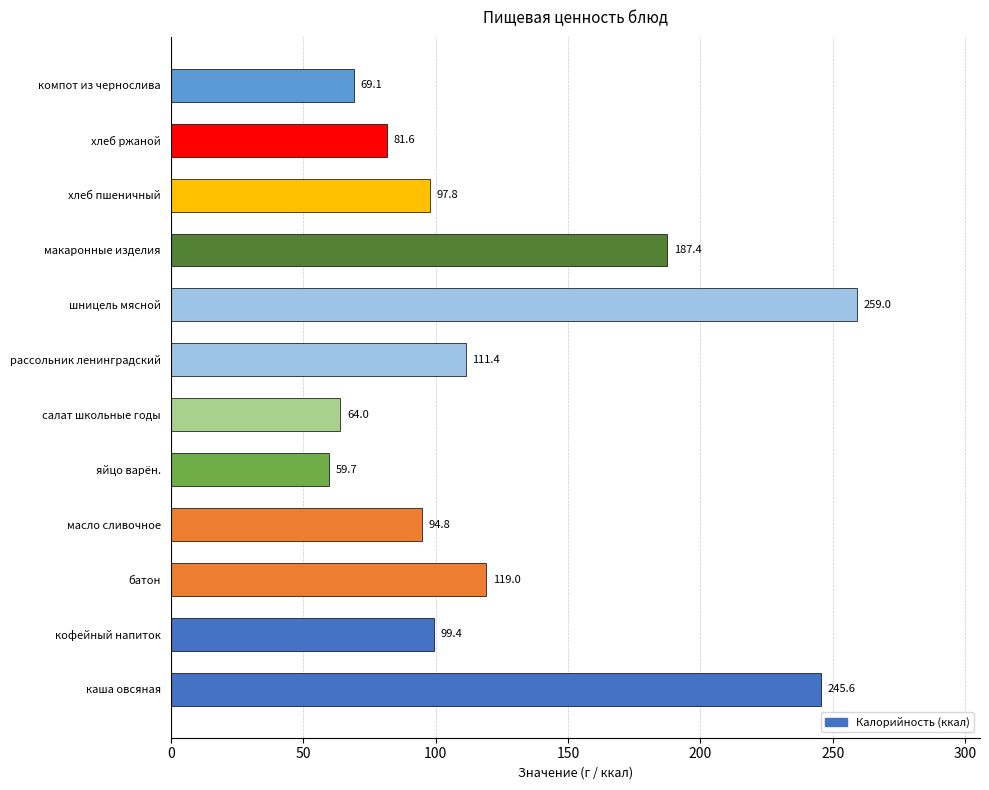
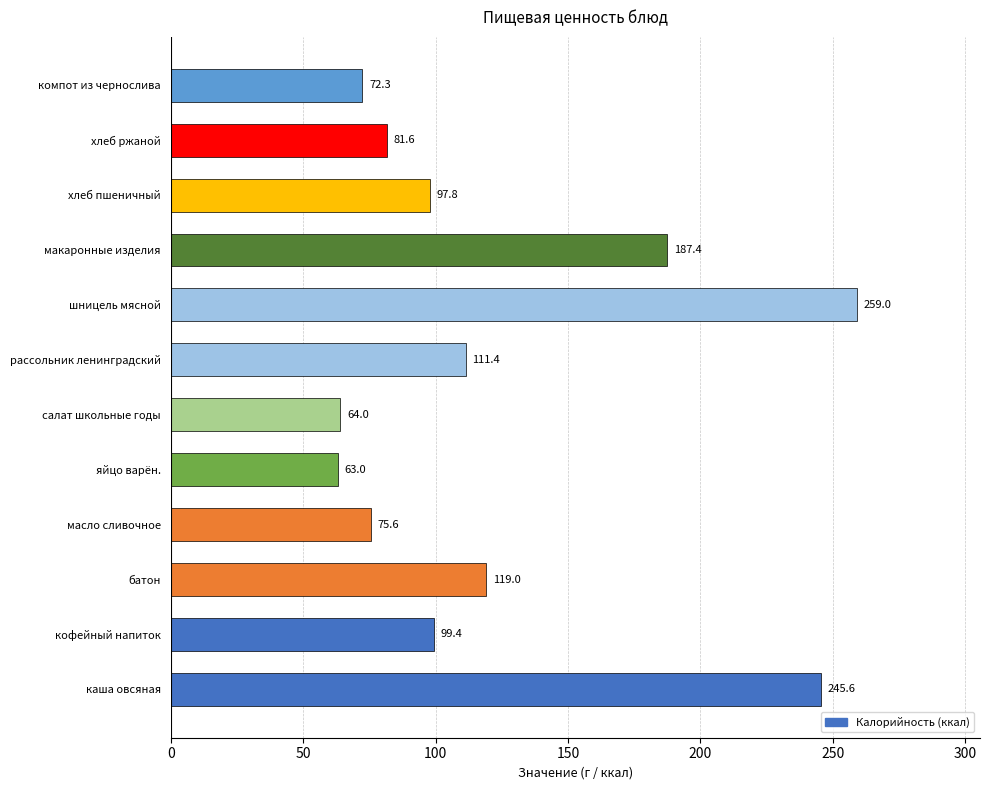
  {
-   "компот из чернослива": 69.1,
+   "компот из чернослива": 72.3,
    "хлеб ржаной": 81.6,
    "хлеб пшеничный": 97.8,
    "макаронные изделия": 187.4,
    "шницель мясной": 259.0,
    "рассольник ленинградский": 111.4,
    "салат школьные годы": 64.0,
-   "яйцо варён.": 59.7,
-   "масло сливочное": 94.8,
+   "яйцо варён.": 63.0,
+   "масло сливочное": 75.6,
    "батон": 119.0,
    "кофейный напиток": 99.4,
    "каша овсяная": 245.6
  }
